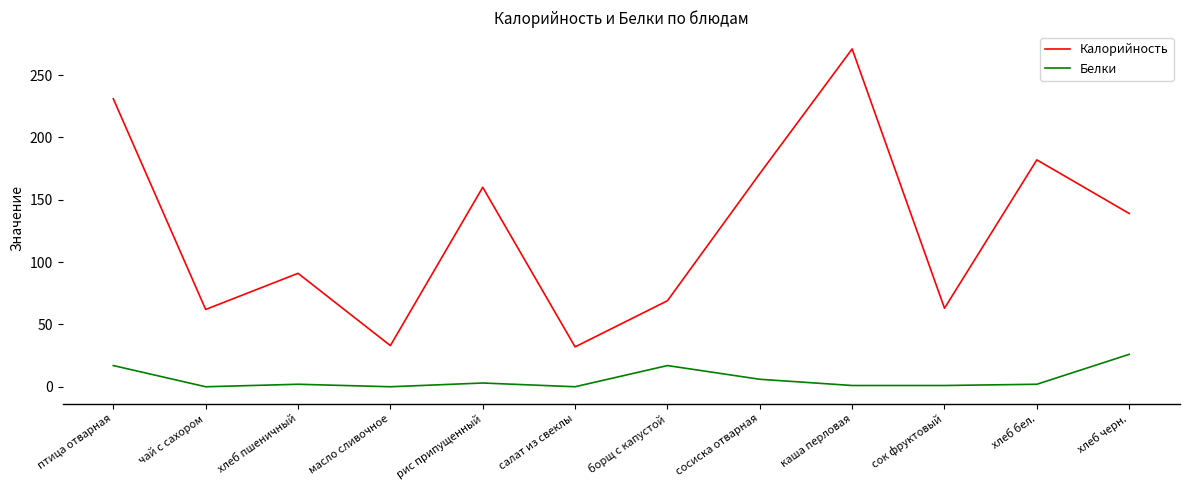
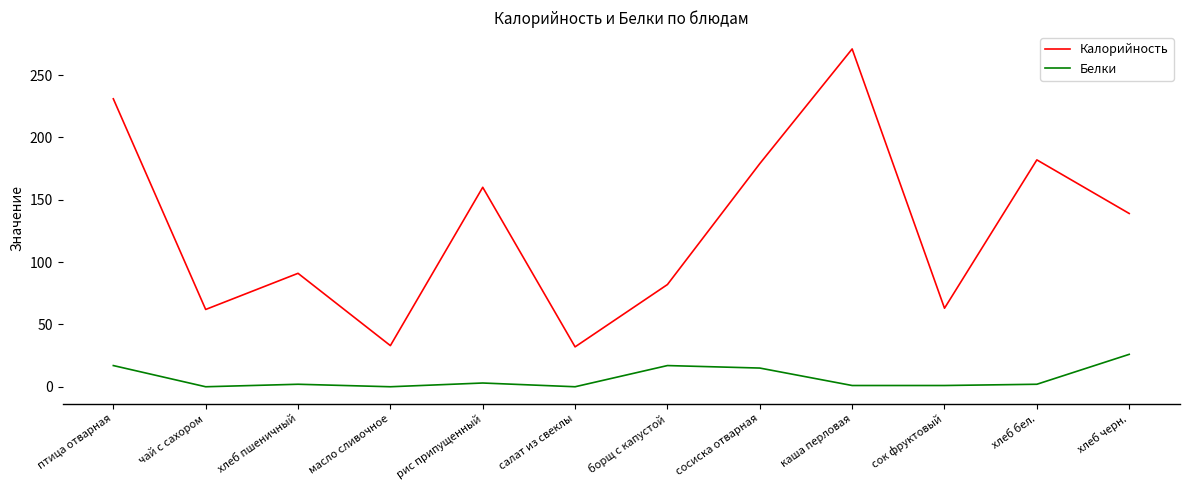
  {
    "Калорийность": {
      "птица отварная": 231,
      "чай с сахором": 62,
      "хлеб пшеничный": 91,
      "масло сливочное": 33,
      "рис припущенный": 160,
      "салат из свеклы": 32,
-     "борщ с капустой": 69,
-     "сосиска отварная": 171,
+     "борщ с капустой": 82,
+     "сосиска отварная": 179,
      "каша перловая": 271,
      "сок фруктовый": 63,
      "хлеб бел.": 182,
      "хлеб черн.": 139
    },
    "Белки": {
      "птица отварная": 17,
      "чай с сахором": 0,
      "хлеб пшеничный": 2,
      "масло сливочное": 0,
      "рис припущенный": 3,
      "салат из свеклы": 0,
      "борщ с капустой": 17,
-     "сосиска отварная": 6,
+     "сосиска отварная": 15,
      "каша перловая": 1,
      "сок фруктовый": 1,
      "хлеб бел.": 2,
      "хлеб черн.": 26
    }
  }
